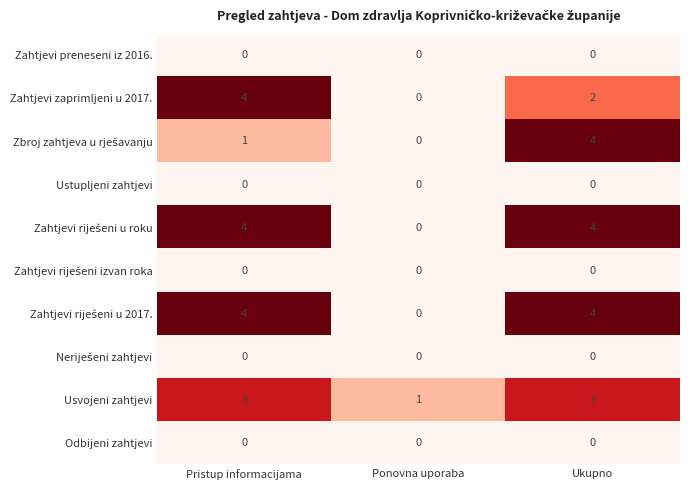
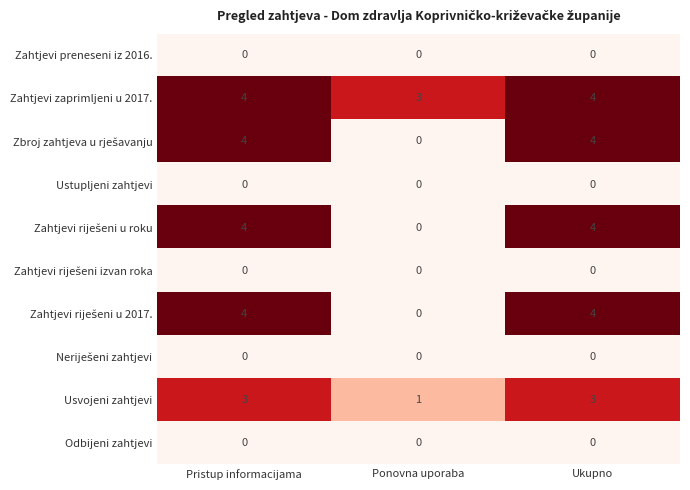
  {
    "Zahtjevi preneseni iz 2016.": {
      "Pristup informacijama": 0,
      "Ponovna uporaba": 0,
      "Ukupno": 0
    },
    "Zahtjevi zaprimljeni u 2017.": {
      "Pristup informacijama": 4,
-     "Ponovna uporaba": 0,
-     "Ukupno": 2
+     "Ponovna uporaba": 3,
+     "Ukupno": 4
    },
    "Zbroj zahtjeva u rješavanju": {
-     "Pristup informacijama": 1,
+     "Pristup informacijama": 4,
      "Ponovna uporaba": 0,
      "Ukupno": 4
    },
    "Ustupljeni zahtjevi": {
      "Pristup informacijama": 0,
      "Ponovna uporaba": 0,
      "Ukupno": 0
    },
    "Zahtjevi riješeni u roku": {
      "Pristup informacijama": 4,
      "Ponovna uporaba": 0,
      "Ukupno": 4
    },
    "Zahtjevi riješeni izvan roka": {
      "Pristup informacijama": 0,
      "Ponovna uporaba": 0,
      "Ukupno": 0
    },
    "Zahtjevi riješeni u 2017.": {
      "Pristup informacijama": 4,
      "Ponovna uporaba": 0,
      "Ukupno": 4
    },
    "Neriješeni zahtjevi": {
      "Pristup informacijama": 0,
      "Ponovna uporaba": 0,
      "Ukupno": 0
    },
    "Usvojeni zahtjevi": {
      "Pristup informacijama": 3,
      "Ponovna uporaba": 1,
      "Ukupno": 3
    },
    "Odbijeni zahtjevi": {
      "Pristup informacijama": 0,
      "Ponovna uporaba": 0,
      "Ukupno": 0
    }
  }
